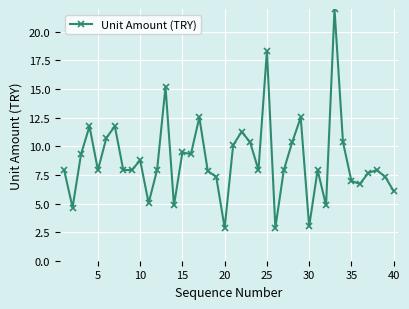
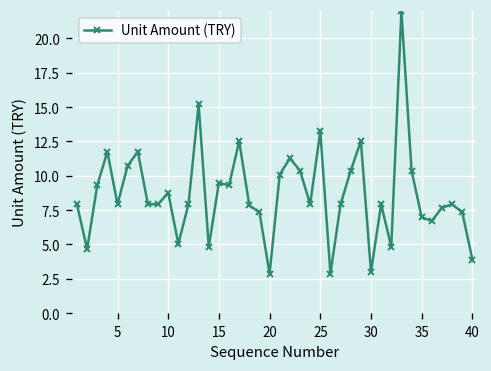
  {
    "5": 7.9,
    "10": 8.8,
    "15": 9.5,
    "20": 2.9,
-   "25": 18.3,
+   "25": 13.2,
    "30": 3.0,
    "35": 7.0,
-   "40": 6.1
+   "40": 3.9
  }
